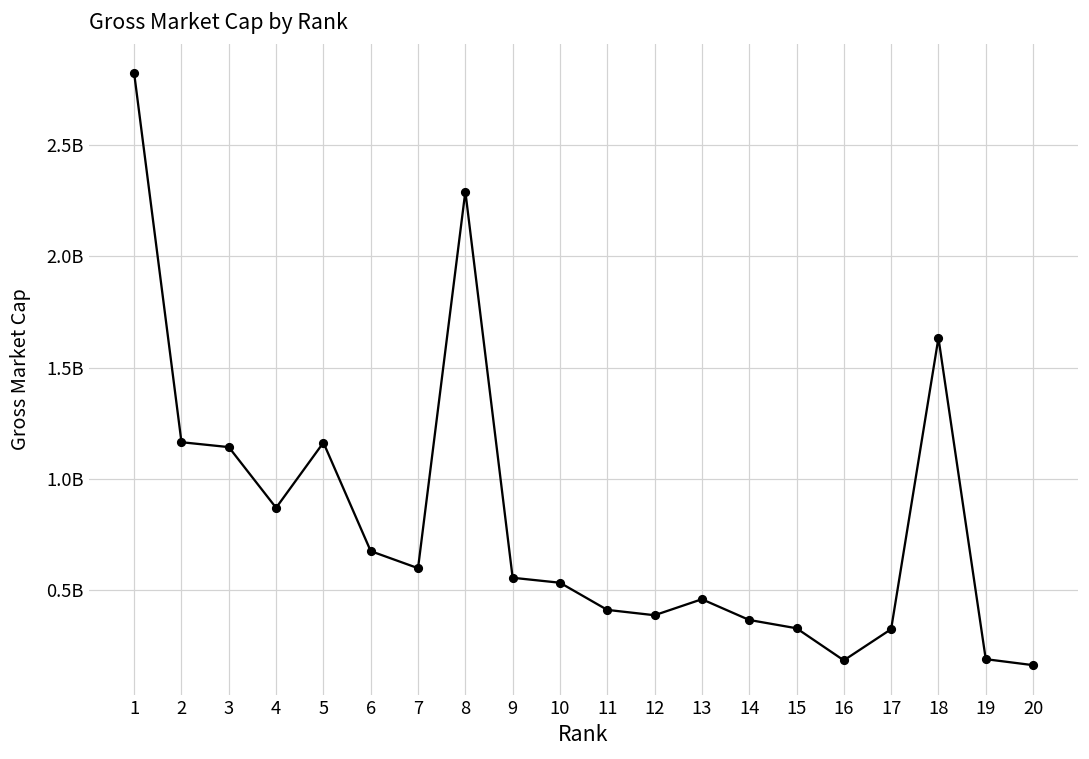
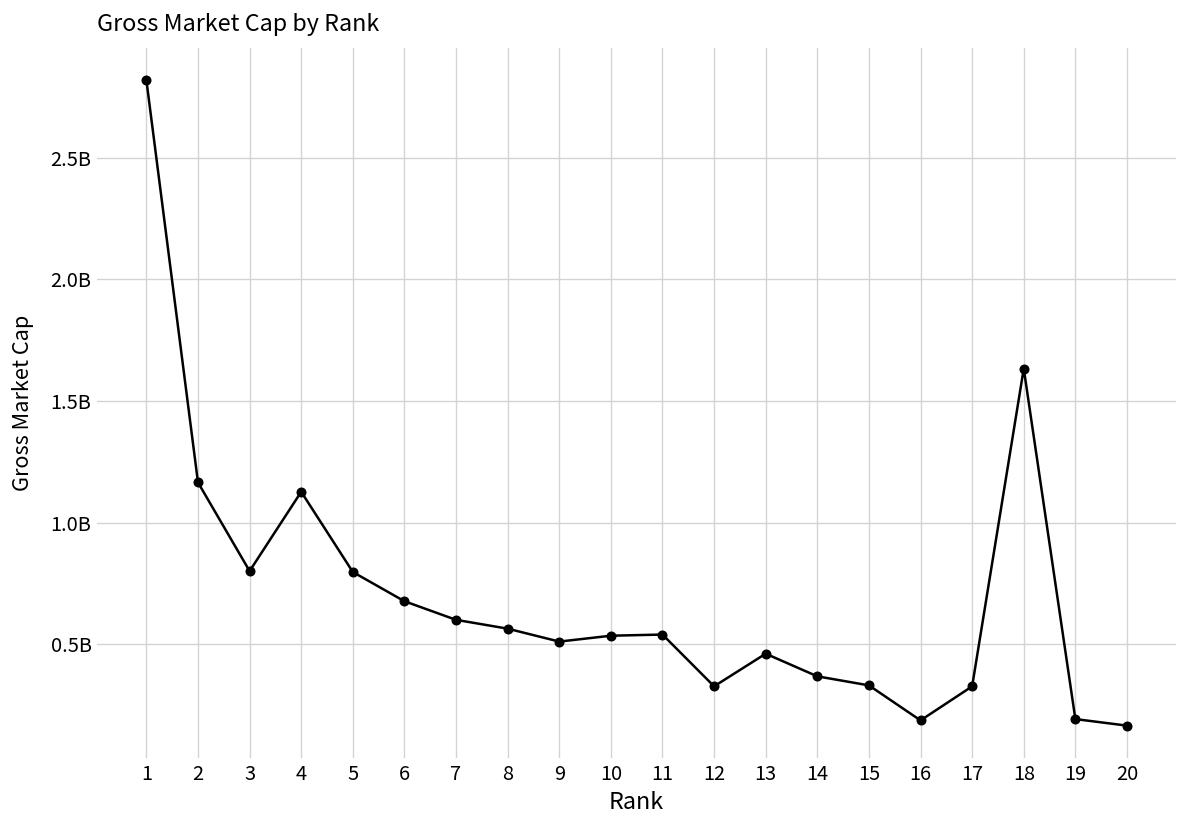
  {
    "1": 2820000000,
    "2": 1170000000,
-   "3": 1140000000,
-   "4": 870000000,
-   "5": 1160000000,
+   "3": 800000000,
+   "4": 1130000000,
+   "5": 800000000,
    "6": 680000000,
    "7": 600000000,
-   "8": 2290000000,
-   "9": 560000000,
+   "8": 560000000,
+   "9": 510000000,
    "10": 530000000,
-   "11": 410000000,
-   "12": 390000000,
+   "11": 540000000,
+   "12": 330000000,
    "13": 460000000,
    "14": 370000000,
    "15": 330000000,
    "16": 190000000,
    "17": 330000000,
    "18": 1630000000,
    "19": 190000000,
    "20": 170000000
  }
